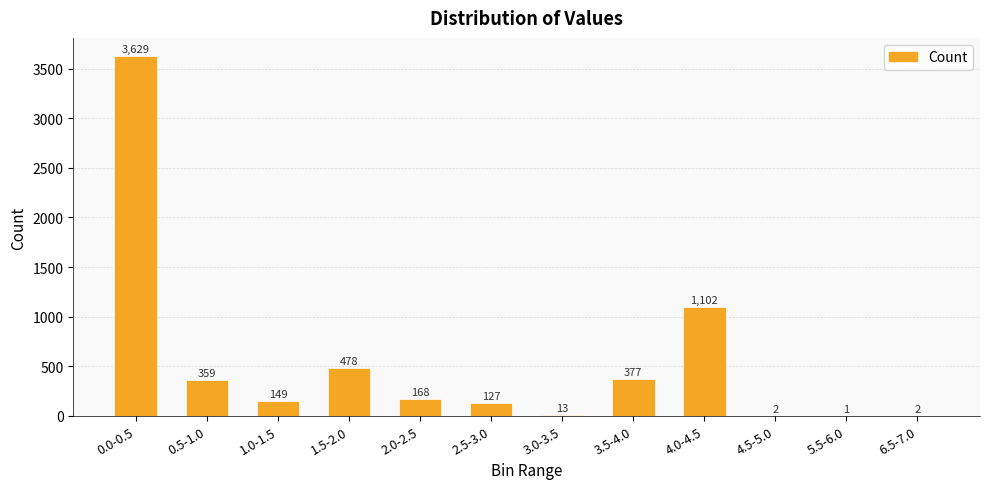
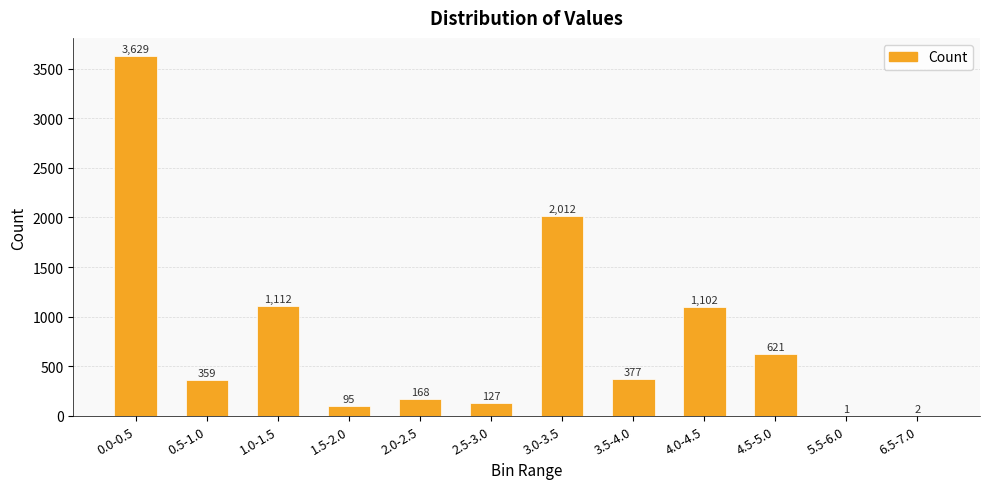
  {
    "0.0-0.5": "3,629",
    "0.5-1.0": "359",
-   "1.0-1.5": "149",
-   "1.5-2.0": "478",
+   "1.0-1.5": "1,112",
+   "1.5-2.0": "95",
    "2.0-2.5": "168",
    "2.5-3.0": "127",
-   "3.0-3.5": "13",
+   "3.0-3.5": "2,012",
    "3.5-4.0": "377",
    "4.0-4.5": "1,102",
-   "4.5-5.0": "2",
+   "4.5-5.0": "621",
    "5.5-6.0": "1",
    "6.5-7.0": "2"
  }
